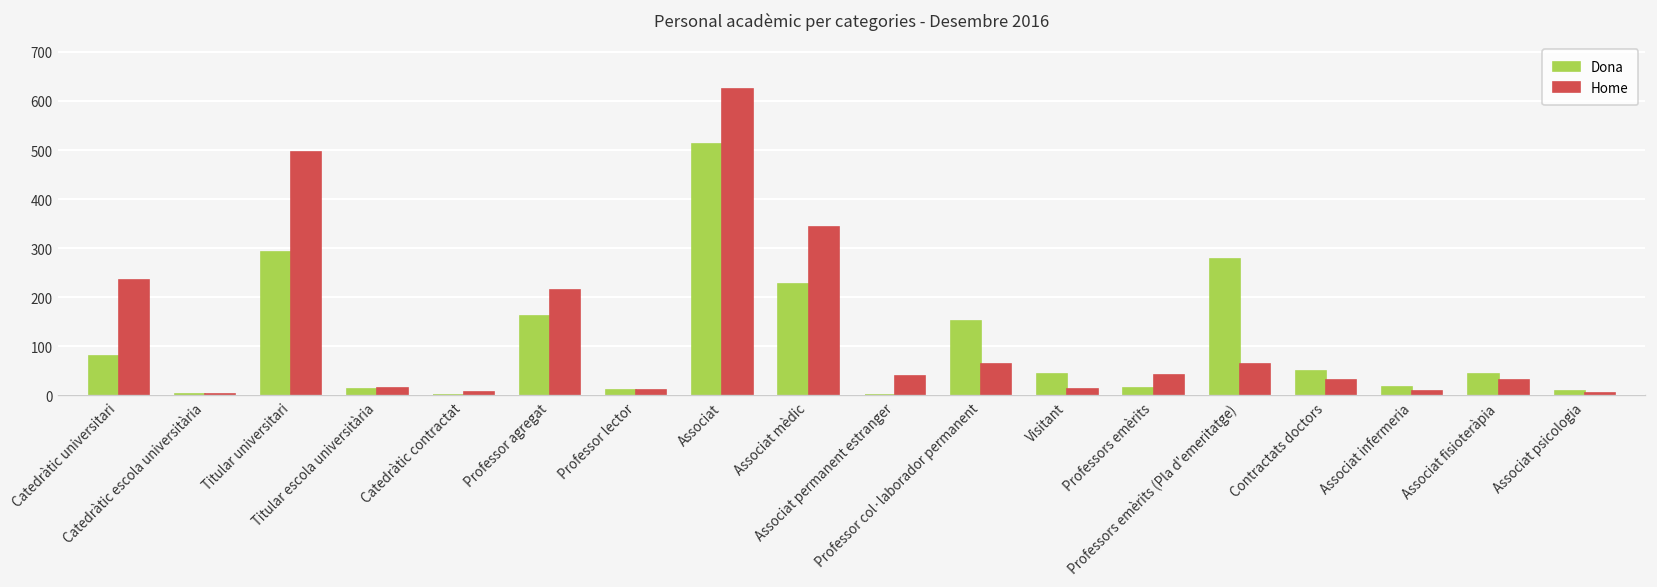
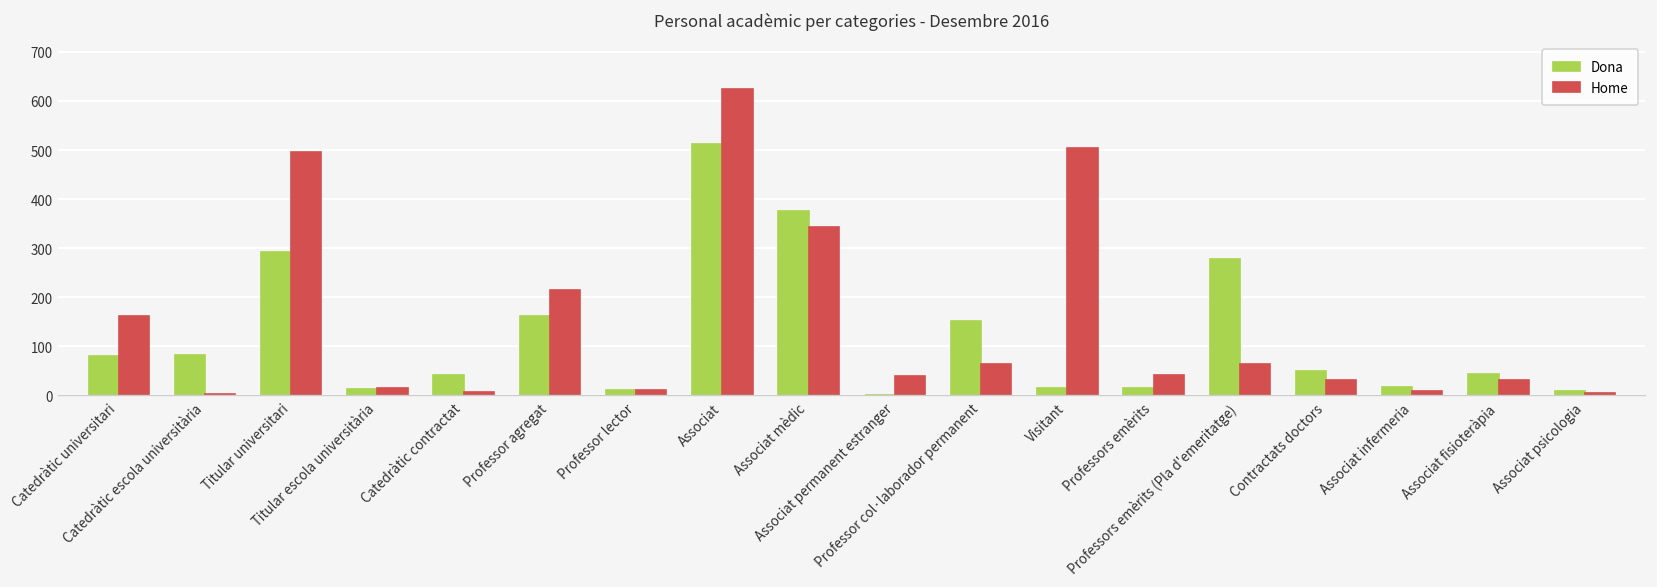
  {
    "Dona": {
      "Catedràtic universitari": 80,
-     "Catedràtic escola universitària": 0,
+     "Catedràtic escola universitària": 80,
      "Titular universitari": 290,
      "Titular escola universitària": 10,
-     "Catedràtic contractat": 0,
+     "Catedràtic contractat": 40,
      "Professor agregat": 160,
      "Professor lector": 10,
      "Associat": 510,
-     "Associat mèdic": 230,
+     "Associat mèdic": 380,
      "Associat permanent estranger": 0,
      "Professor col·laborador permanent": 150,
-     "Visitant": 40,
+     "Visitant": 20,
      "Professors emèrits": 20,
      "Professors emèrits (Pla d'emeritatge)": 280,
      "Contractats doctors": 50,
      "Associat infermeria": 20,
      "Associat fisioteràpia": 40,
      "Associat psicologia": 10
    },
    "Home": {
-     "Catedràtic universitari": 240,
+     "Catedràtic universitari": 160,
      "Titular universitari": 500,
      "Titular escola universitària": 20,
      "Catedràtic contractat": 10,
      "Professor agregat": 220,
      "Professor lector": 10,
      "Associat": 630,
      "Associat mèdic": 340,
      "Associat permanent estranger": 40,
      "Professor col·laborador permanent": 70,
-     "Visitant": 10,
+     "Visitant": 510,
      "Professors emèrits": 40,
      "Professors emèrits (Pla d'emeritatge)": 70,
      "Contractats doctors": 30,
      "Associat infermeria": 10,
      "Associat fisioteràpia": 30
    }
  }
